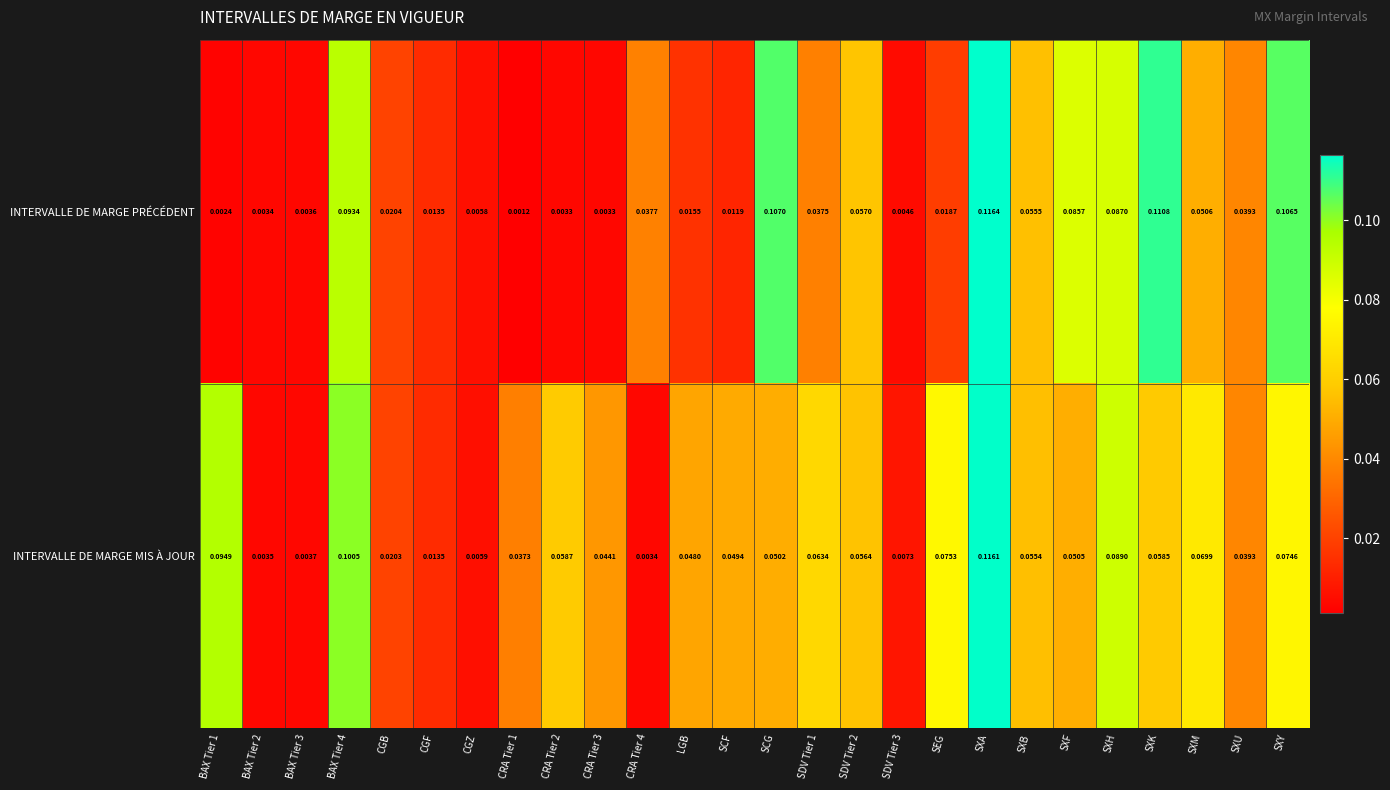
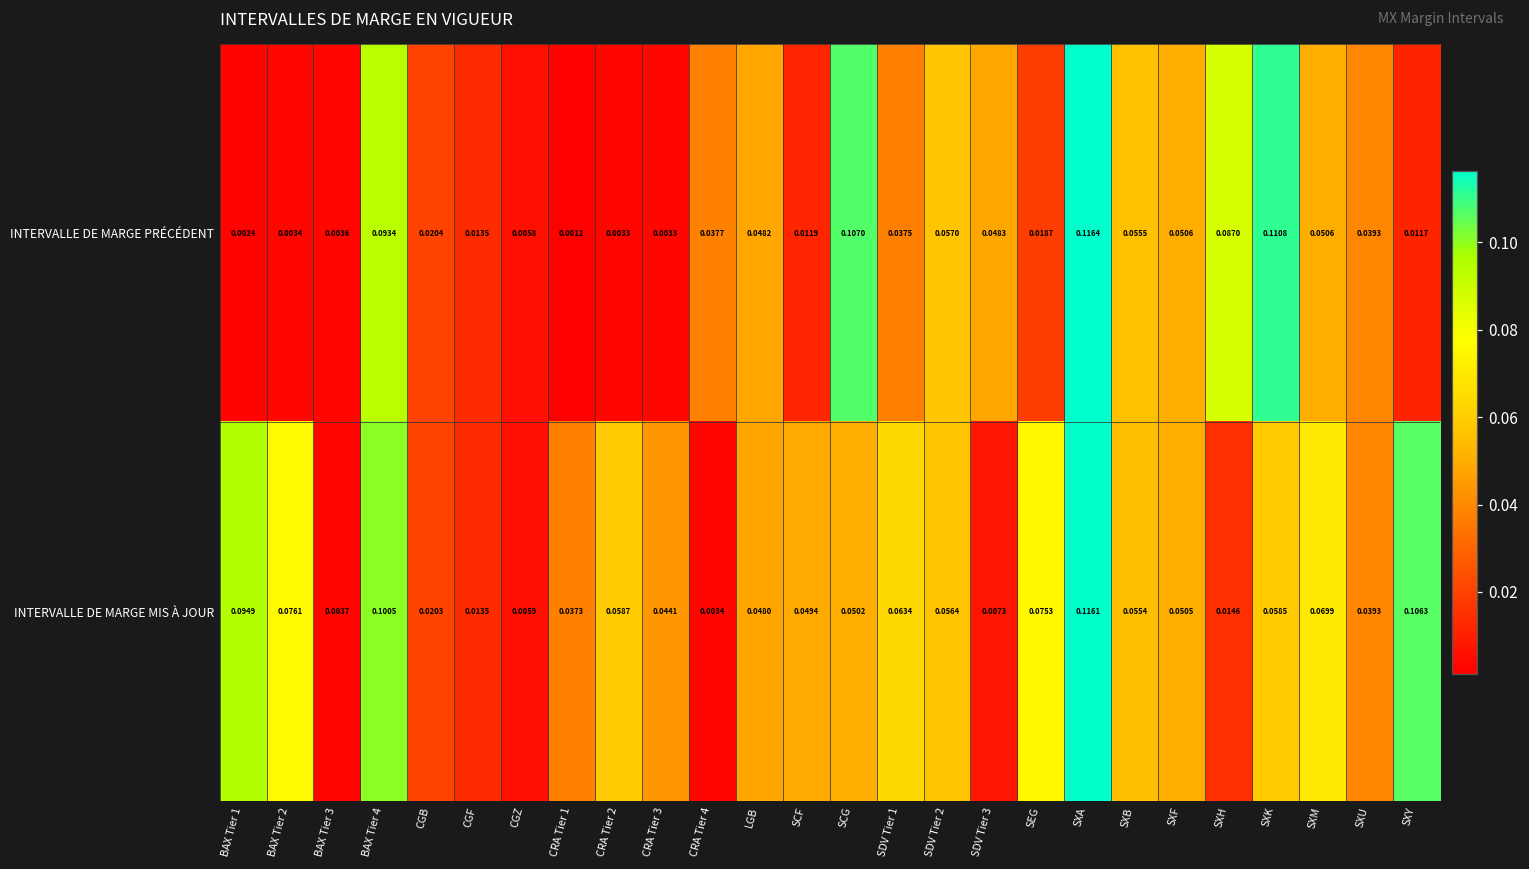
  {
    "INTERVALLE DE MARGE PRÉCÉDENT": {
      "BAX Tier 1": 0.0024,
      "BAX Tier 2": 0.0034,
      "BAX Tier 3": 0.0036,
      "BAX Tier 4": 0.0934,
      "CGB": 0.0204,
      "CGF": 0.0135,
      "CGZ": 0.0058,
      "CRA Tier 1": 0.0012,
      "CRA Tier 2": 0.0033,
      "CRA Tier 3": 0.0033,
      "CRA Tier 4": 0.0377,
-     "LGB": 0.0155,
+     "LGB": 0.0482,
      "SCF": 0.0119,
      "SCG": 0.1070,
      "SDV Tier 1": 0.0375,
      "SDV Tier 2": 0.0570,
-     "SDV Tier 3": 0.0046,
+     "SDV Tier 3": 0.0483,
      "SEG": 0.0187,
      "SXA": 0.1164,
      "SXB": 0.0555,
-     "SXF": 0.0857,
+     "SXF": 0.0506,
      "SXH": 0.0870,
      "SXK": 0.1108,
      "SXM": 0.0506,
      "SXU": 0.0393,
-     "SXY": 0.1065
+     "SXY": 0.0117
    },
    "INTERVALLE DE MARGE MIS À JOUR": {
      "BAX Tier 1": 0.0949,
-     "BAX Tier 2": 0.0035,
+     "BAX Tier 2": 0.0761,
      "BAX Tier 3": 0.0037,
      "BAX Tier 4": 0.1005,
      "CGB": 0.0203,
      "CGF": 0.0135,
      "CGZ": 0.0059,
      "CRA Tier 1": 0.0373,
      "CRA Tier 2": 0.0587,
      "CRA Tier 3": 0.0441,
      "CRA Tier 4": 0.0034,
      "LGB": 0.0480,
      "SCF": 0.0494,
      "SCG": 0.0502,
      "SDV Tier 1": 0.0634,
      "SDV Tier 2": 0.0564,
      "SDV Tier 3": 0.0073,
      "SEG": 0.0753,
      "SXA": 0.1161,
      "SXB": 0.0554,
      "SXF": 0.0505,
-     "SXH": 0.0890,
+     "SXH": 0.0146,
      "SXK": 0.0585,
      "SXM": 0.0699,
      "SXU": 0.0393,
-     "SXY": 0.0746
+     "SXY": 0.1063
    }
  }
